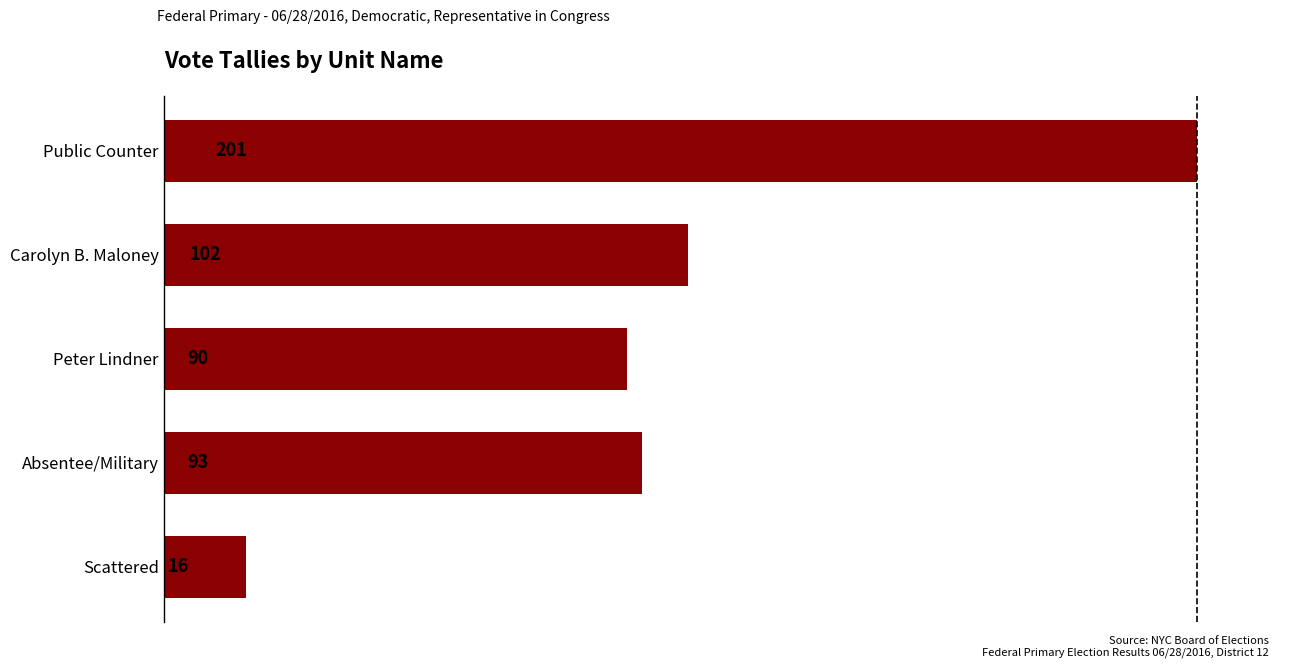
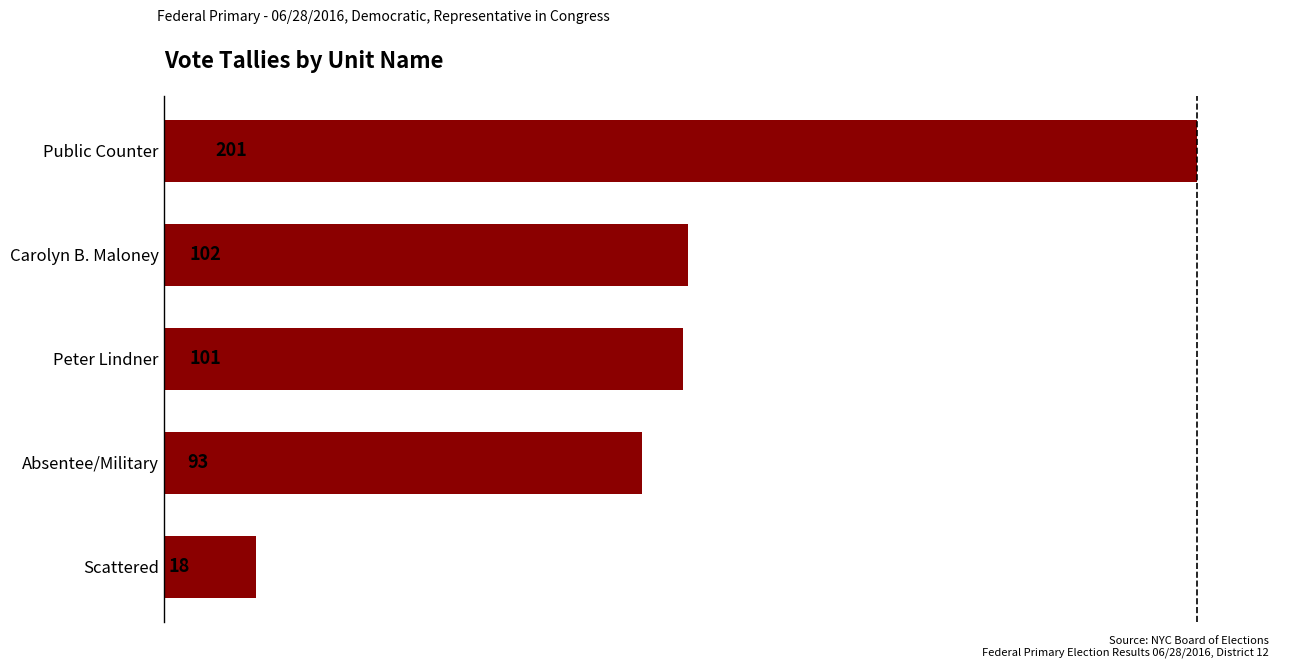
  {
    "Public Counter": 201,
    "Carolyn B. Maloney": 102,
-   "Peter Lindner": 90,
+   "Peter Lindner": 101,
    "Absentee/Military": 93,
-   "Scattered": 16
+   "Scattered": 18
  }
